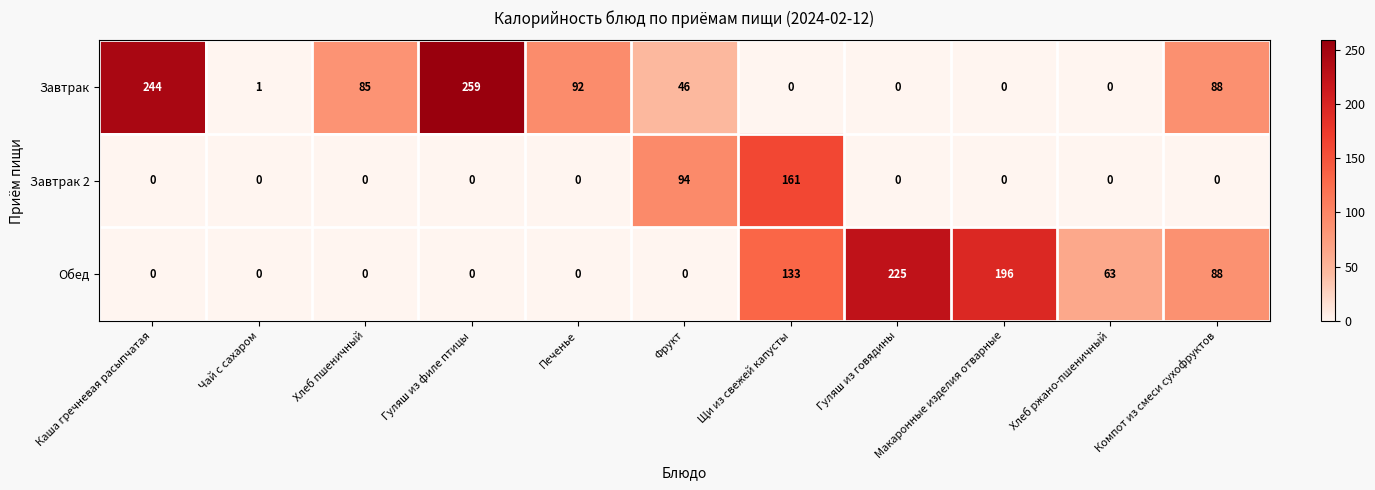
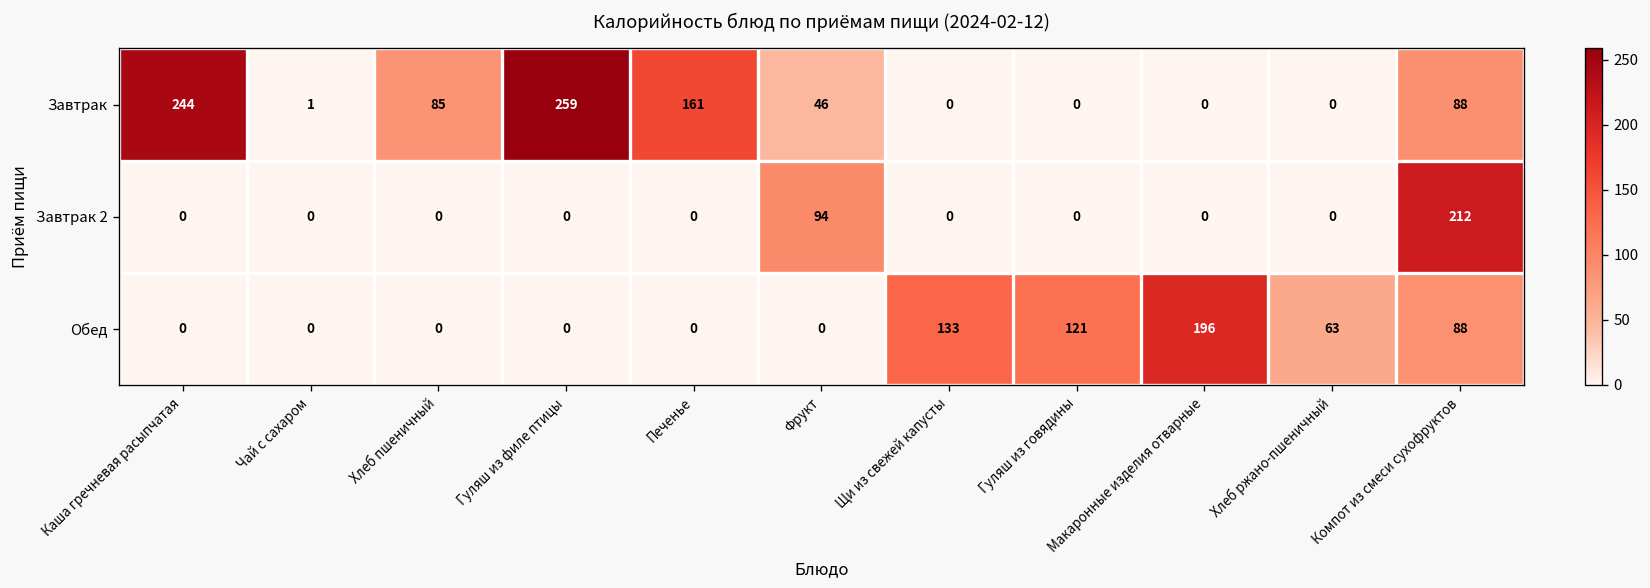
  {
    "Завтрак": {
      "Каша гречневая расыпчатая": 244,
      "Чай с сахаром": 1,
      "Хлеб пшеничный": 85,
      "Гуляш из филе птицы": 259,
-     "Печенье": 92,
+     "Печенье": 161,
      "Фрукт": 46,
      "Щи из свежей капусты": 0,
      "Гуляш из говядины": 0,
      "Макаронные изделия отварные": 0,
      "Хлеб ржано-пшеничный": 0,
      "Компот из смеси сухофруктов": 88
    },
    "Завтрак 2": {
      "Каша гречневая расыпчатая": 0,
      "Чай с сахаром": 0,
      "Хлеб пшеничный": 0,
      "Гуляш из филе птицы": 0,
      "Печенье": 0,
      "Фрукт": 94,
-     "Щи из свежей капусты": 161,
+     "Щи из свежей капусты": 0,
      "Гуляш из говядины": 0,
      "Макаронные изделия отварные": 0,
      "Хлеб ржано-пшеничный": 0,
-     "Компот из смеси сухофруктов": 0
+     "Компот из смеси сухофруктов": 212
    },
    "Обед": {
      "Каша гречневая расыпчатая": 0,
      "Чай с сахаром": 0,
      "Хлеб пшеничный": 0,
      "Гуляш из филе птицы": 0,
      "Печенье": 0,
      "Фрукт": 0,
      "Щи из свежей капусты": 133,
-     "Гуляш из говядины": 225,
+     "Гуляш из говядины": 121,
      "Макаронные изделия отварные": 196,
      "Хлеб ржано-пшеничный": 63,
      "Компот из смеси сухофруктов": 88
    }
  }
